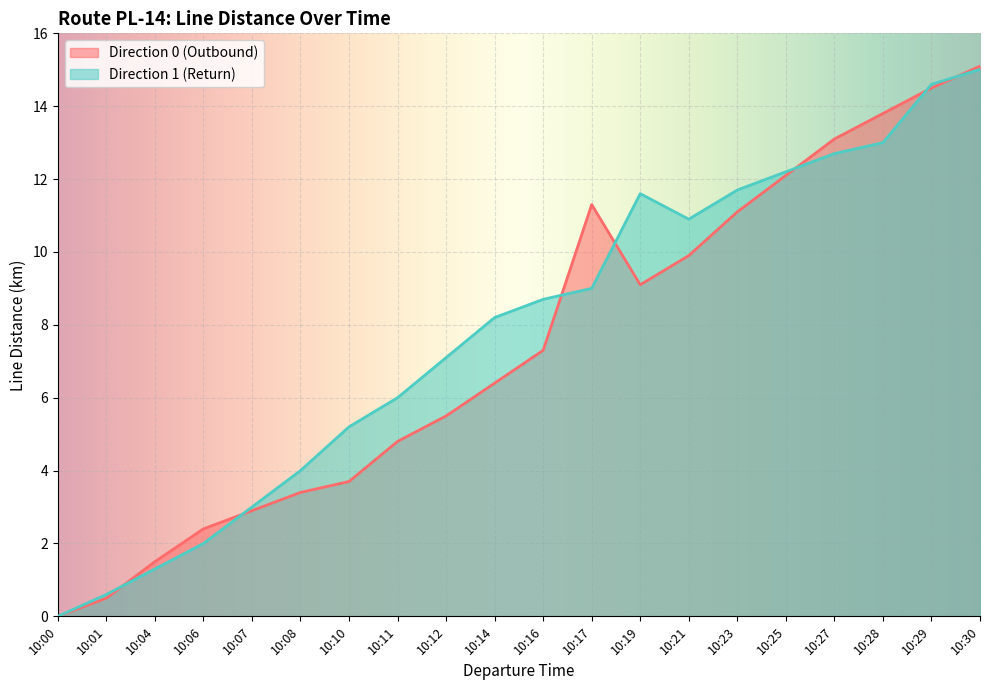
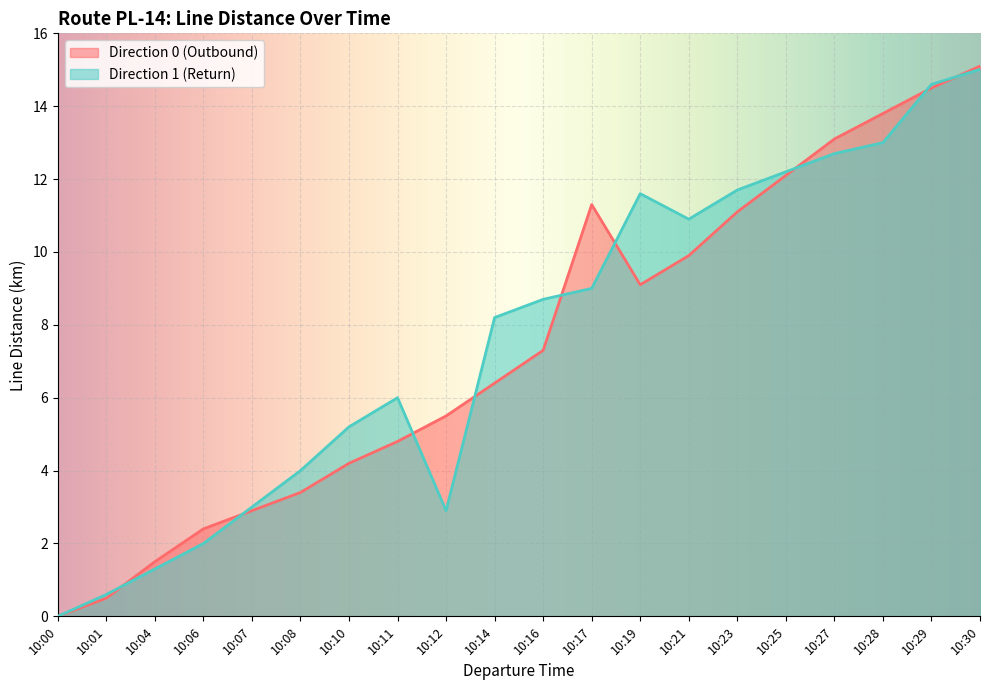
  {
    "Direction 0 (Outbound)": {
      "10:01": 0.5,
      "10:04": 1.5,
      "10:06": 2.4,
      "10:07": 2.9,
      "10:08": 3.4,
-     "10:10": 3.7,
+     "10:10": 4.2,
      "10:11": 4.8,
      "10:12": 5.5,
      "10:14": 6.4,
      "10:16": 7.3,
      "10:17": 11.3,
      "10:19": 9.1,
      "10:21": 9.9,
      "10:23": 11.1,
      "10:25": 12.1,
      "10:27": 13.1,
      "10:28": 13.8,
      "10:29": 14.5,
      "10:30": 15.1
    },
    "Direction 1 (Return)": {
      "10:01": 0.6,
      "10:04": 1.3,
      "10:06": 2.0,
      "10:07": 3.0,
      "10:08": 4.0,
      "10:10": 5.2,
      "10:11": 6.0,
-     "10:12": 7.1,
+     "10:12": 2.9,
      "10:14": 8.2,
      "10:16": 8.7,
      "10:17": 9.0,
      "10:19": 11.6,
      "10:21": 10.9,
      "10:23": 11.7,
      "10:25": 12.2,
      "10:27": 12.7,
      "10:28": 13.0,
      "10:29": 14.6,
      "10:30": 15.0
    }
  }
